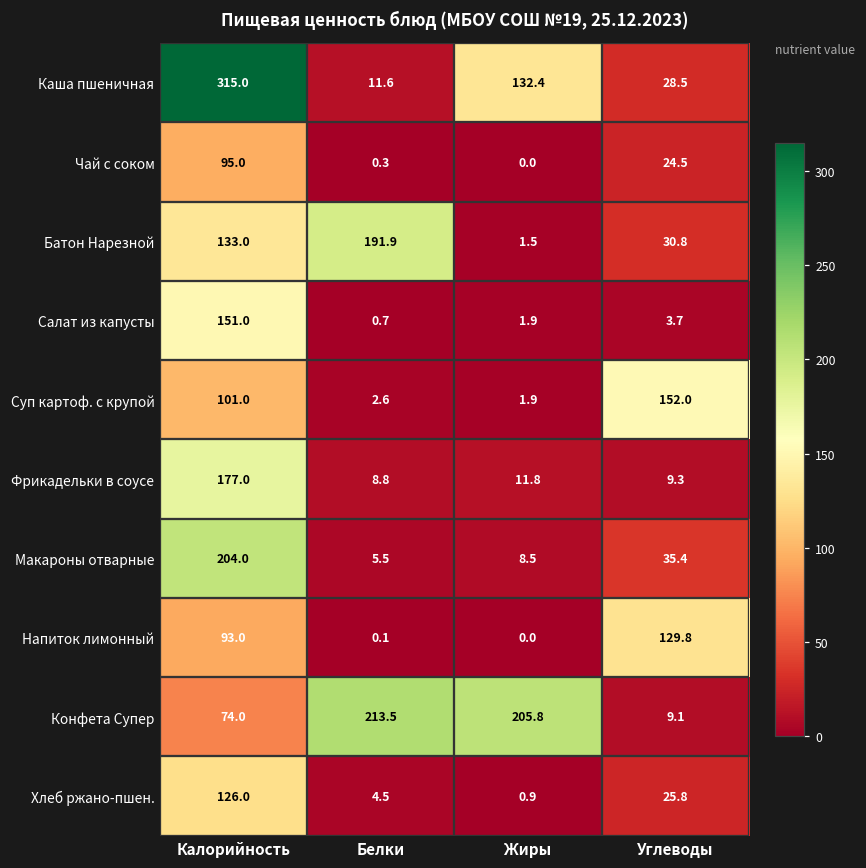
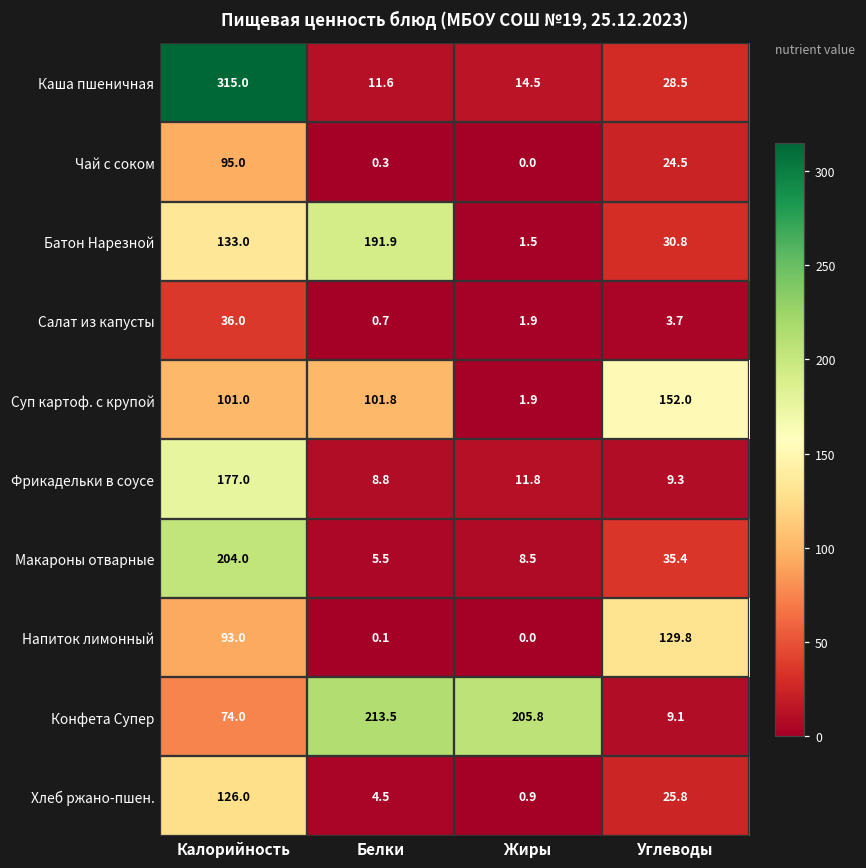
  {
    "Каша пшеничная": {
      "Калорийность": 315.0,
      "Белки": 11.6,
-     "Жиры": 132.4,
+     "Жиры": 14.5,
      "Углеводы": 28.5
    },
    "Чай с соком": {
      "Калорийность": 95.0,
      "Белки": 0.3,
      "Жиры": 0.0,
      "Углеводы": 24.5
    },
    "Батон Нарезной": {
      "Калорийность": 133.0,
      "Белки": 191.9,
      "Жиры": 1.5,
      "Углеводы": 30.8
    },
    "Салат из капусты": {
-     "Калорийность": 151.0,
+     "Калорийность": 36.0,
      "Белки": 0.7,
      "Жиры": 1.9,
      "Углеводы": 3.7
    },
    "Суп картоф. с крупой": {
      "Калорийность": 101.0,
-     "Белки": 2.6,
+     "Белки": 101.8,
      "Жиры": 1.9,
      "Углеводы": 152.0
    },
    "Фрикадельки в соусе": {
      "Калорийность": 177.0,
      "Белки": 8.8,
      "Жиры": 11.8,
      "Углеводы": 9.3
    },
    "Макароны отварные": {
      "Калорийность": 204.0,
      "Белки": 5.5,
      "Жиры": 8.5,
      "Углеводы": 35.4
    },
    "Напиток лимонный": {
      "Калорийность": 93.0,
      "Белки": 0.1,
      "Жиры": 0.0,
      "Углеводы": 129.8
    },
    "Конфета Супер": {
      "Калорийность": 74.0,
      "Белки": 213.5,
      "Жиры": 205.8,
      "Углеводы": 9.1
    },
    "Хлеб ржано-пшен.": {
      "Калорийность": 126.0,
      "Белки": 4.5,
      "Жиры": 0.9,
      "Углеводы": 25.8
    }
  }
